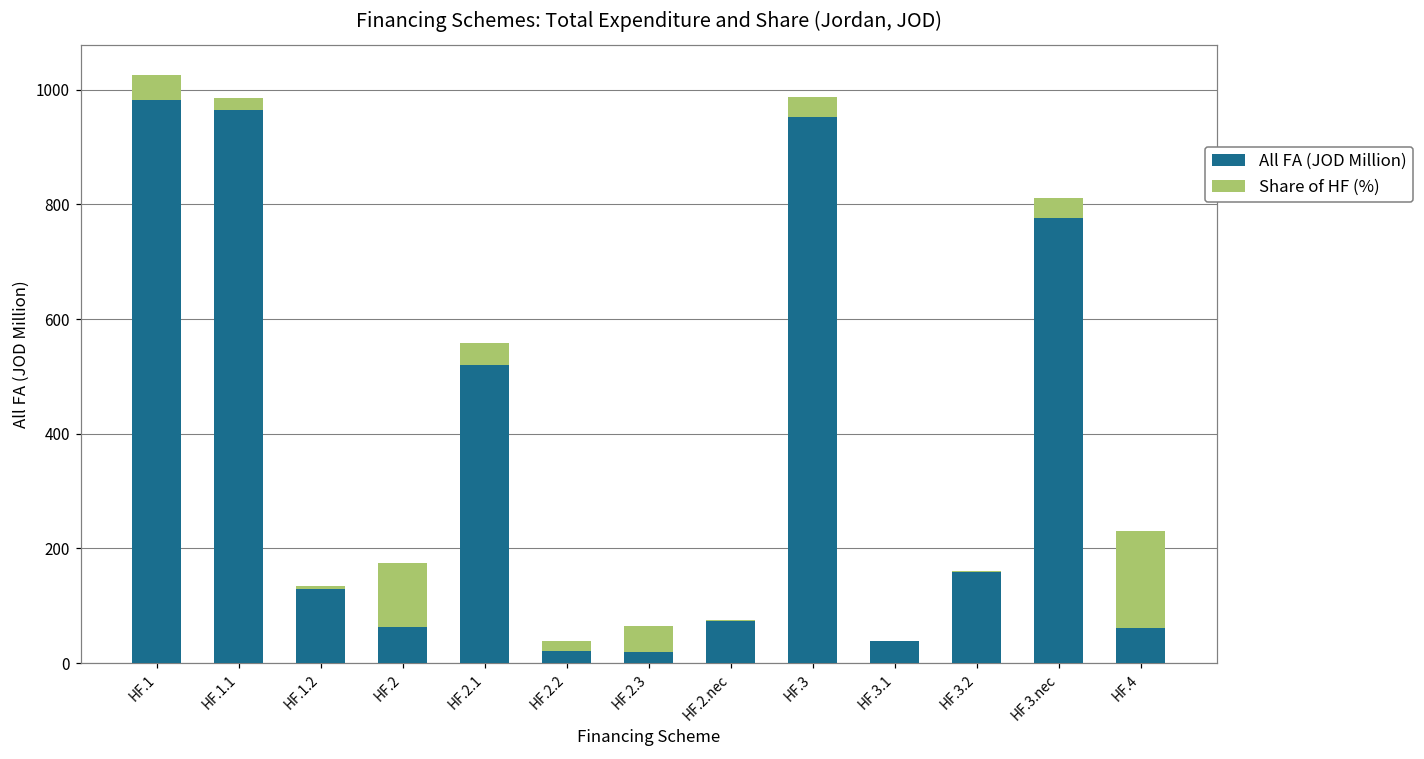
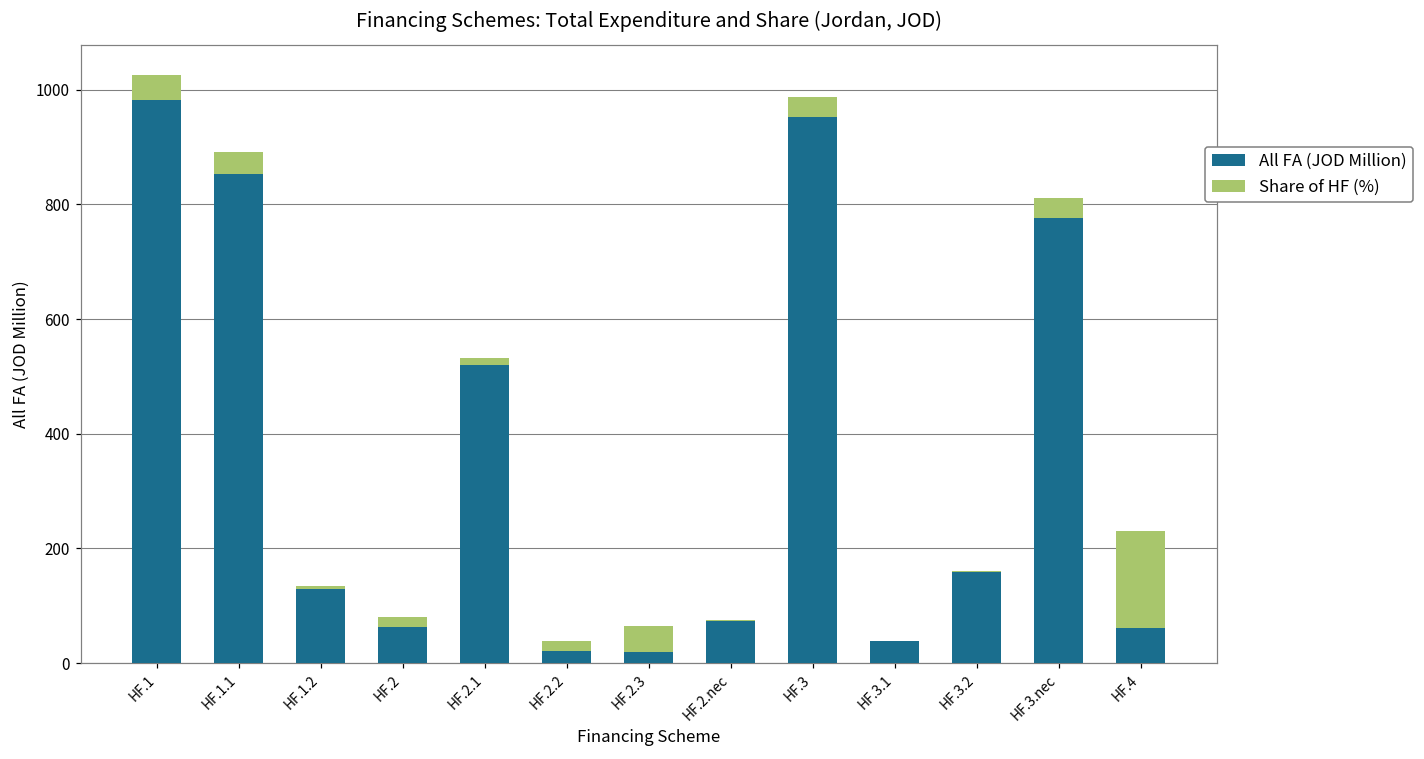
  {
    "All FA (JOD Million)": {
      "HF.1": 980,
-     "HF.1.1": 970,
+     "HF.1.1": 850,
      "HF.1.2": 130,
      "HF.2": 60,
      "HF.2.1": 520,
      "HF.2.2": 20,
      "HF.2.3": 20,
      "HF.2.nec": 70,
      "HF.3": 950,
      "HF.3.1": 40,
      "HF.3.2": 160,
      "HF.3.nec": 780,
      "HF.4": 60
    },
    "Share of HF (%)": {
      "HF.1": 40,
-     "HF.1.1": 20,
+     "HF.1.1": 40,
      "HF.1.2": 10,
-     "HF.2": 110,
-     "HF.2.1": 40,
+     "HF.2": 20,
+     "HF.2.1": 10,
      "HF.2.2": 20,
      "HF.2.3": 50,
      "HF.3": 40,
      "HF.3.nec": 30,
      "HF.4": 170
    }
  }
